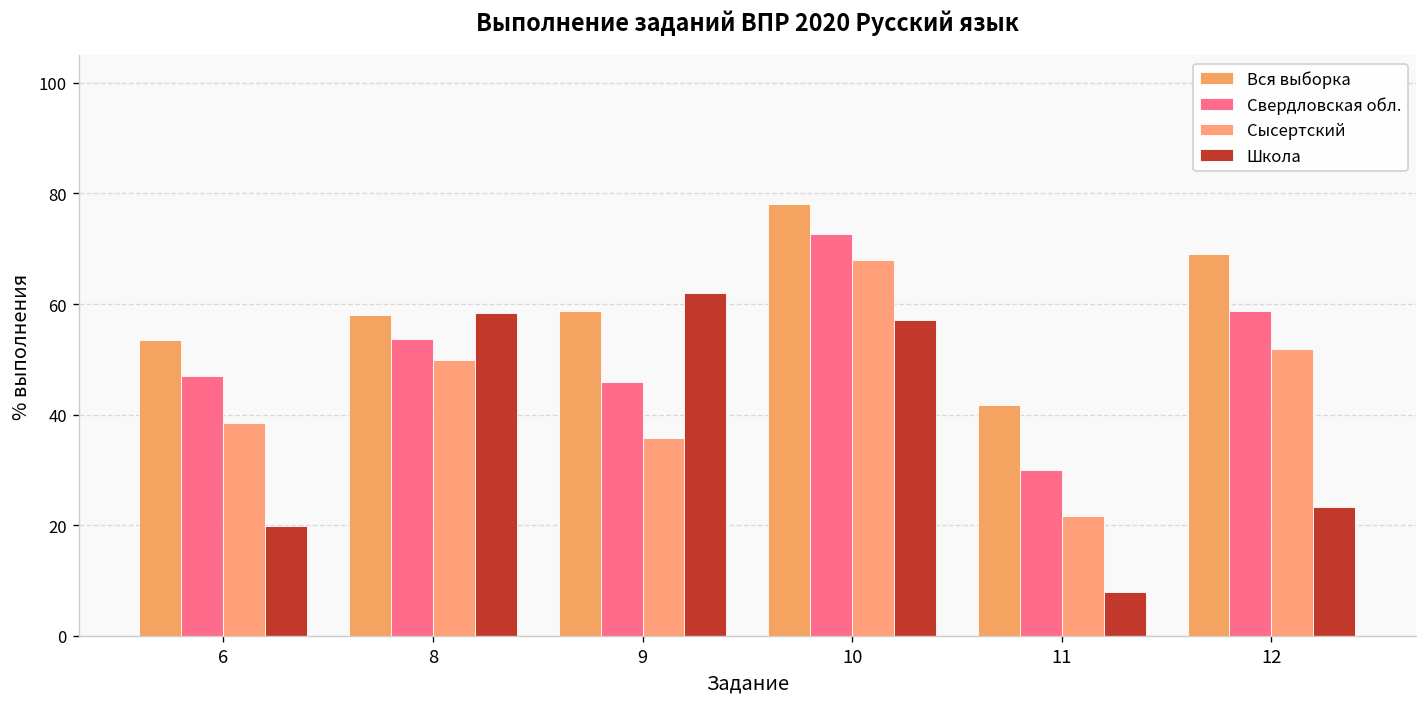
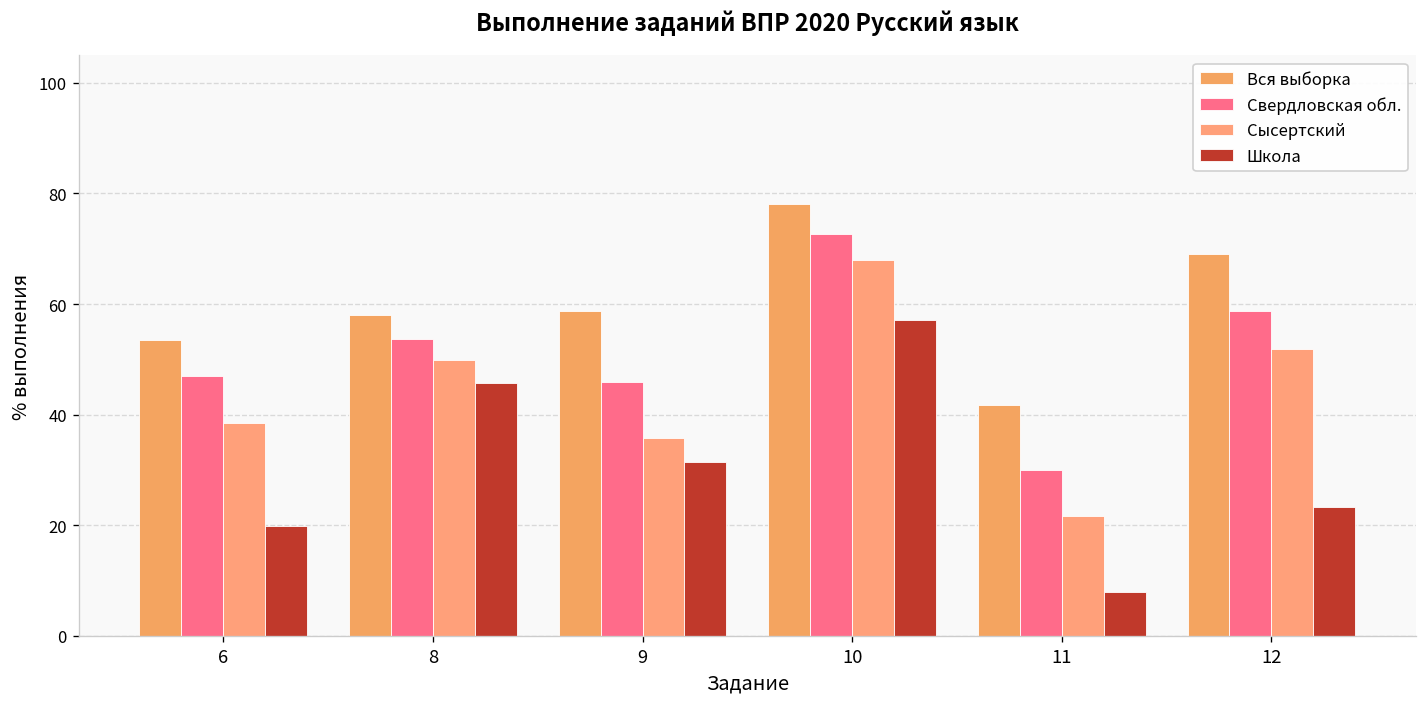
  {
    "Школа": {
      "6": 20,
-     "8": 58,
-     "9": 62,
+     "8": 46,
+     "9": 31,
      "10": 57,
      "11": 8,
      "12": 23
    }
  }
